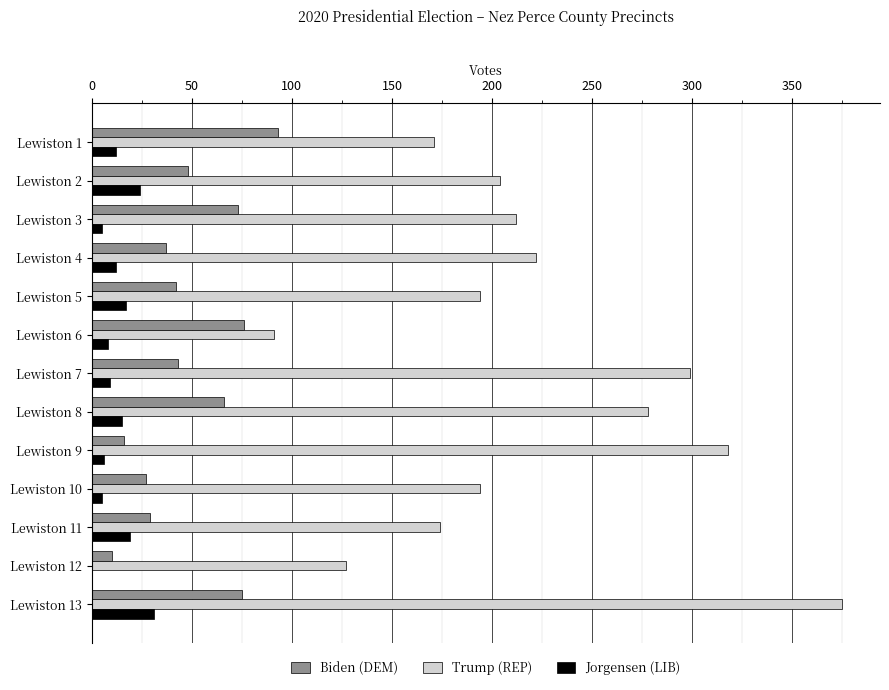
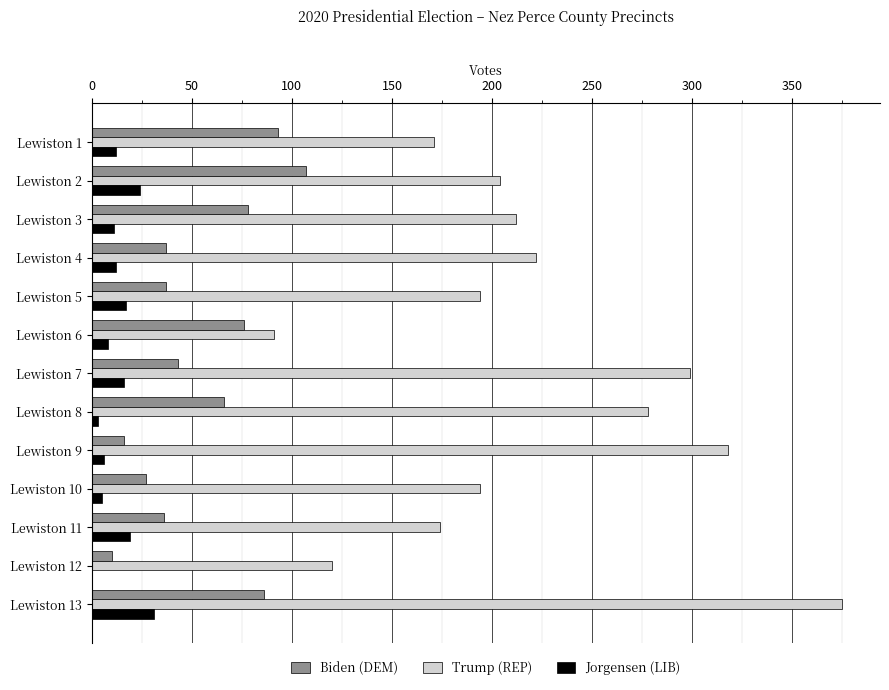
  {
    "Biden (DEM)": {
      "Lewiston 1": 93,
-     "Lewiston 2": 48,
-     "Lewiston 3": 73,
+     "Lewiston 2": 107,
+     "Lewiston 3": 78,
      "Lewiston 4": 37,
-     "Lewiston 5": 42,
+     "Lewiston 5": 37,
      "Lewiston 6": 76,
      "Lewiston 7": 43,
      "Lewiston 8": 66,
      "Lewiston 9": 16,
      "Lewiston 10": 27,
-     "Lewiston 11": 29,
+     "Lewiston 11": 36,
      "Lewiston 12": 10,
-     "Lewiston 13": 75
+     "Lewiston 13": 86
    },
    "Trump (REP)": {
      "Lewiston 1": 171,
      "Lewiston 2": 204,
      "Lewiston 3": 212,
      "Lewiston 4": 222,
      "Lewiston 5": 194,
      "Lewiston 6": 91,
      "Lewiston 7": 299,
      "Lewiston 8": 278,
      "Lewiston 9": 318,
      "Lewiston 10": 194,
      "Lewiston 11": 174,
-     "Lewiston 12": 127,
+     "Lewiston 12": 120,
      "Lewiston 13": 375
    },
    "Jorgensen (LIB)": {
      "Lewiston 1": 12,
      "Lewiston 2": 24,
-     "Lewiston 3": 5,
+     "Lewiston 3": 11,
      "Lewiston 4": 12,
      "Lewiston 5": 17,
      "Lewiston 6": 8,
-     "Lewiston 7": 9,
-     "Lewiston 8": 15,
+     "Lewiston 7": 16,
+     "Lewiston 8": 3,
      "Lewiston 9": 6,
      "Lewiston 10": 5,
      "Lewiston 11": 19,
      "Lewiston 12": 0,
      "Lewiston 13": 31
    }
  }
